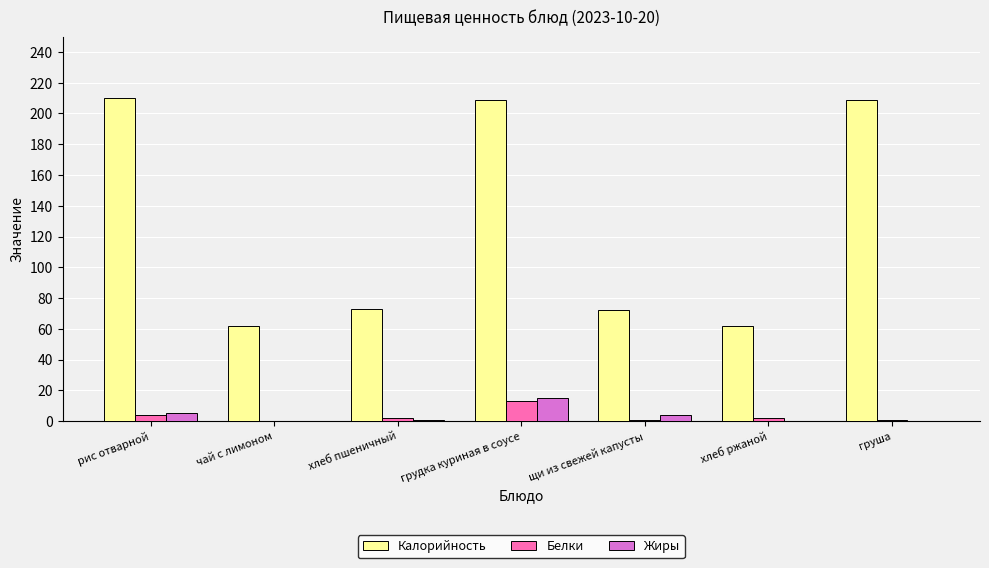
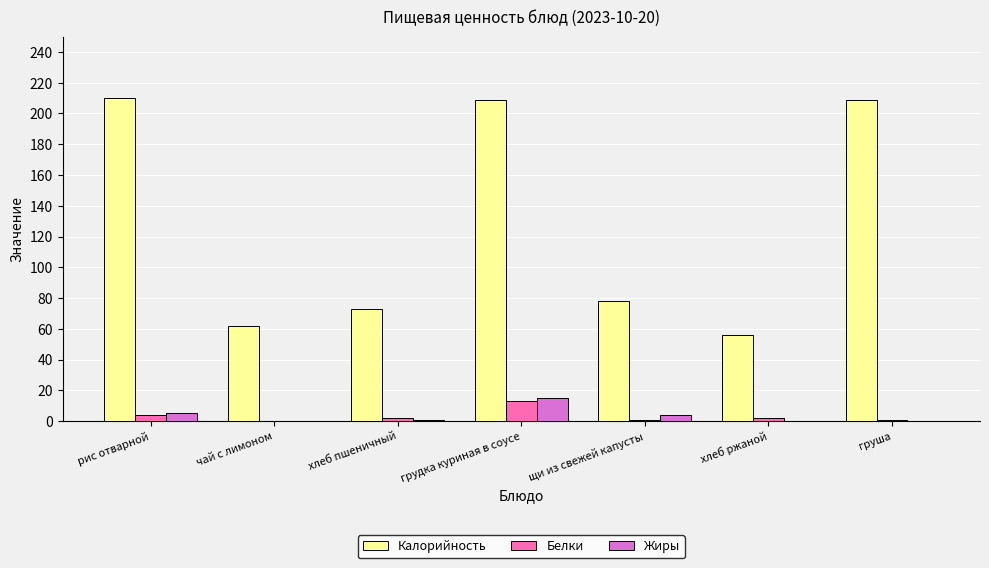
  {
    "Калорийность": {
      "рис отварной": 210,
      "чай с лимоном": 62,
      "хлеб пшеничный": 73,
      "грудка куриная в соусе": 209,
-     "щи из свежей капусты": 72,
-     "хлеб ржаной": 62,
+     "щи из свежей капусты": 78,
+     "хлеб ржаной": 56,
      "груша": 209
    }
  }
